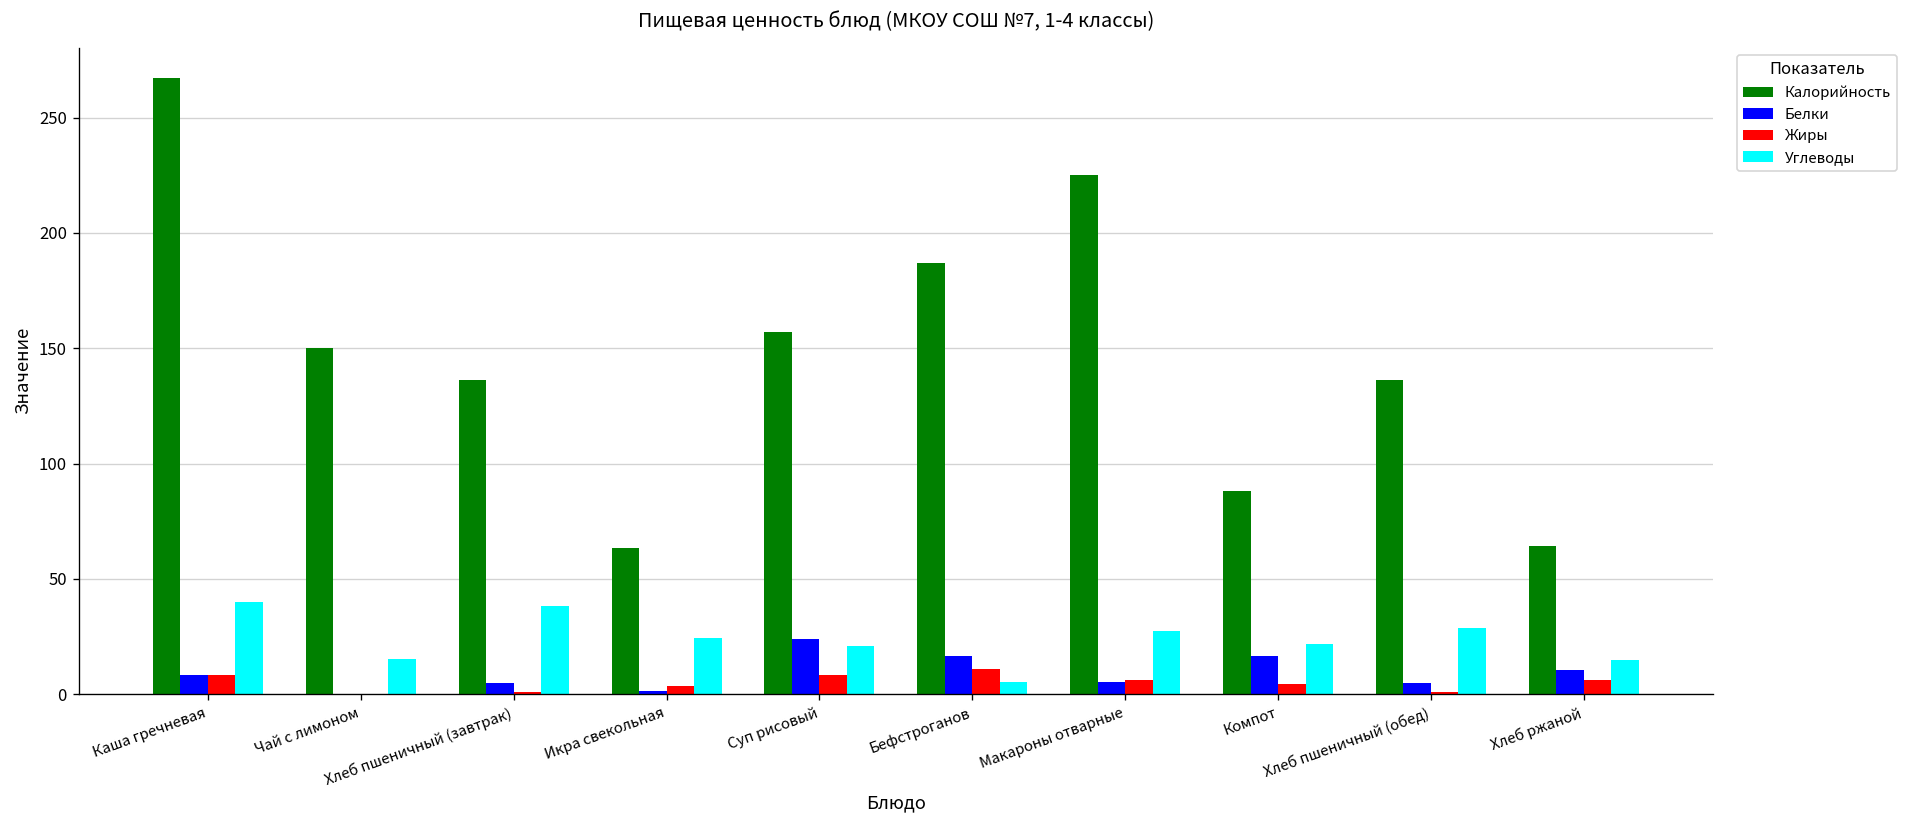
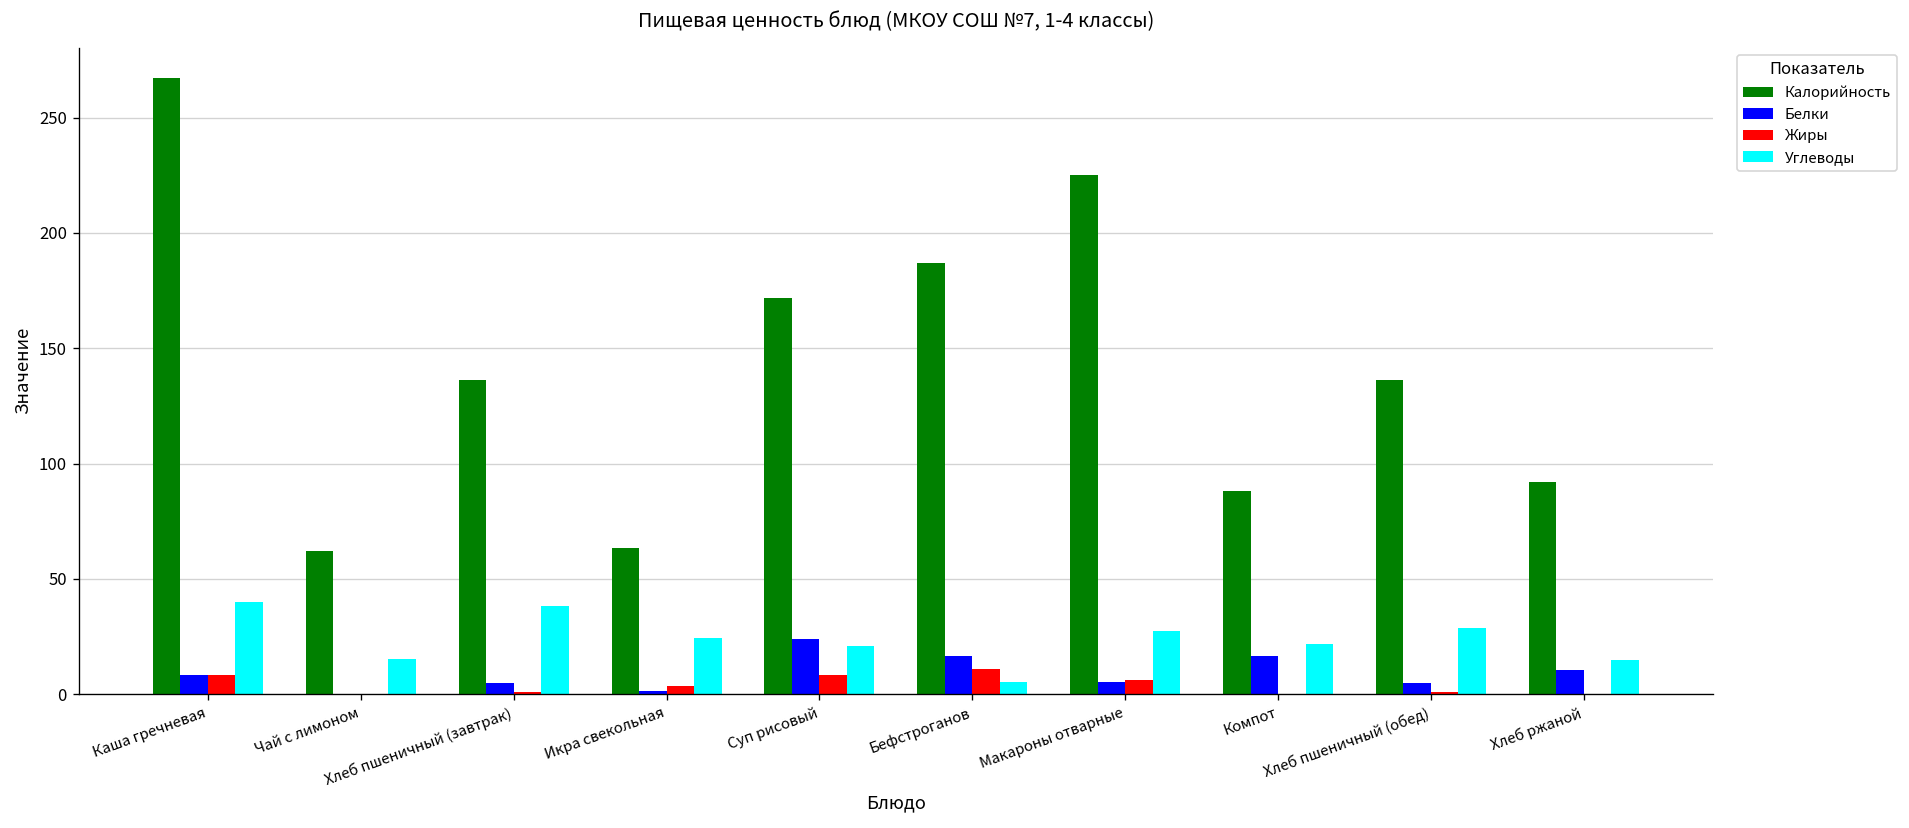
  {
    "Калорийность": {
      "Каша гречневая": 267,
-     "Чай с лимоном": 150,
+     "Чай с лимоном": 62,
      "Хлеб пшеничный (завтрак)": 136,
      "Икра свекольная": 64,
-     "Суп рисовый": 157,
+     "Суп рисовый": 172,
      "Бефстроганов": 187,
      "Макароны отварные": 225,
      "Компот": 88,
      "Хлеб пшеничный (обед)": 136,
-     "Хлеб ржаной": 64
+     "Хлеб ржаной": 92
    },
    "Белки": {
      "Каша гречневая": 8,
      "Хлеб пшеничный (завтрак)": 5,
      "Суп рисовый": 24,
      "Бефстроганов": 16,
      "Макароны отварные": 5,
      "Компот": 16,
      "Хлеб пшеничный (обед)": 5,
      "Хлеб ржаной": 10
    },
    "Жиры": {
      "Каша гречневая": 8,
      "Икра свекольная": 4,
      "Суп рисовый": 8,
      "Бефстроганов": 11,
      "Макароны отварные": 6,
-     "Компот": 5,
-     "Хлеб ржаной": 6
+     "Компот": 0,
+     "Хлеб ржаной": 0
    },
    "Углеводы": {
      "Каша гречневая": 40,
      "Чай с лимоном": 15,
      "Хлеб пшеничный (завтрак)": 38,
      "Икра свекольная": 24,
      "Суп рисовый": 21,
      "Бефстроганов": 5,
      "Макароны отварные": 28,
      "Компот": 22,
      "Хлеб пшеничный (обед)": 29,
      "Хлеб ржаной": 15
    }
  }
